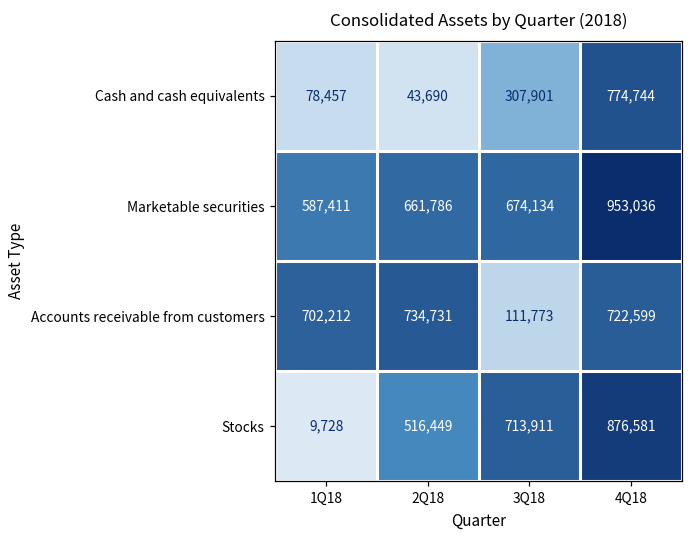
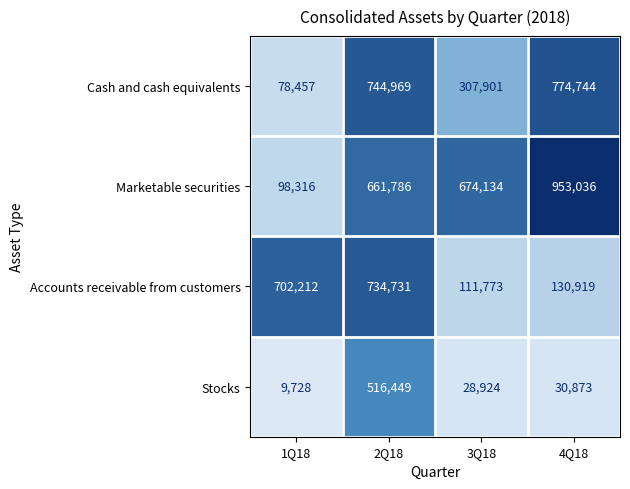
  {
    "Cash and cash equivalents": {
      "1Q18": "78,457",
-     "2Q18": "43,690",
+     "2Q18": "744,969",
      "3Q18": "307,901",
      "4Q18": "774,744"
    },
    "Marketable securities": {
-     "1Q18": "587,411",
+     "1Q18": "98,316",
      "2Q18": "661,786",
      "3Q18": "674,134",
      "4Q18": "953,036"
    },
    "Accounts receivable from customers": {
      "1Q18": "702,212",
      "2Q18": "734,731",
      "3Q18": "111,773",
-     "4Q18": "722,599"
+     "4Q18": "130,919"
    },
    "Stocks": {
      "1Q18": "9,728",
      "2Q18": "516,449",
-     "3Q18": "713,911",
-     "4Q18": "876,581"
+     "3Q18": "28,924",
+     "4Q18": "30,873"
    }
  }
